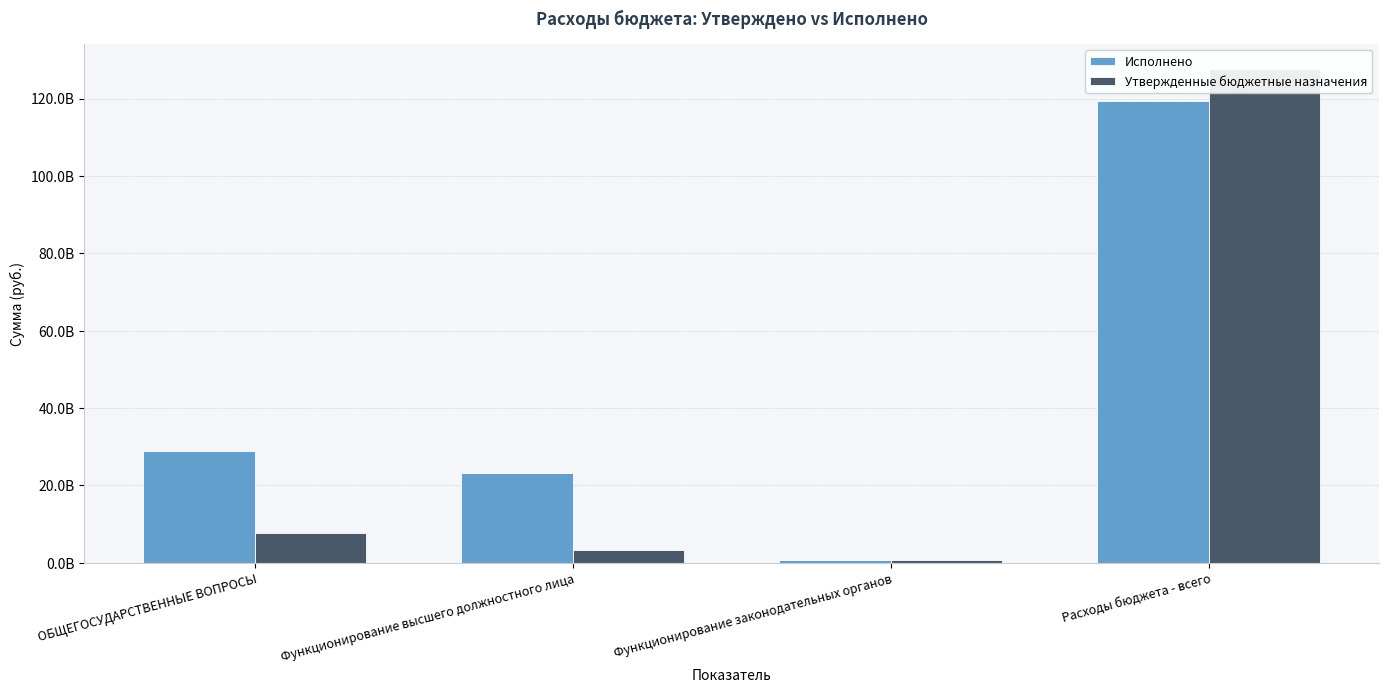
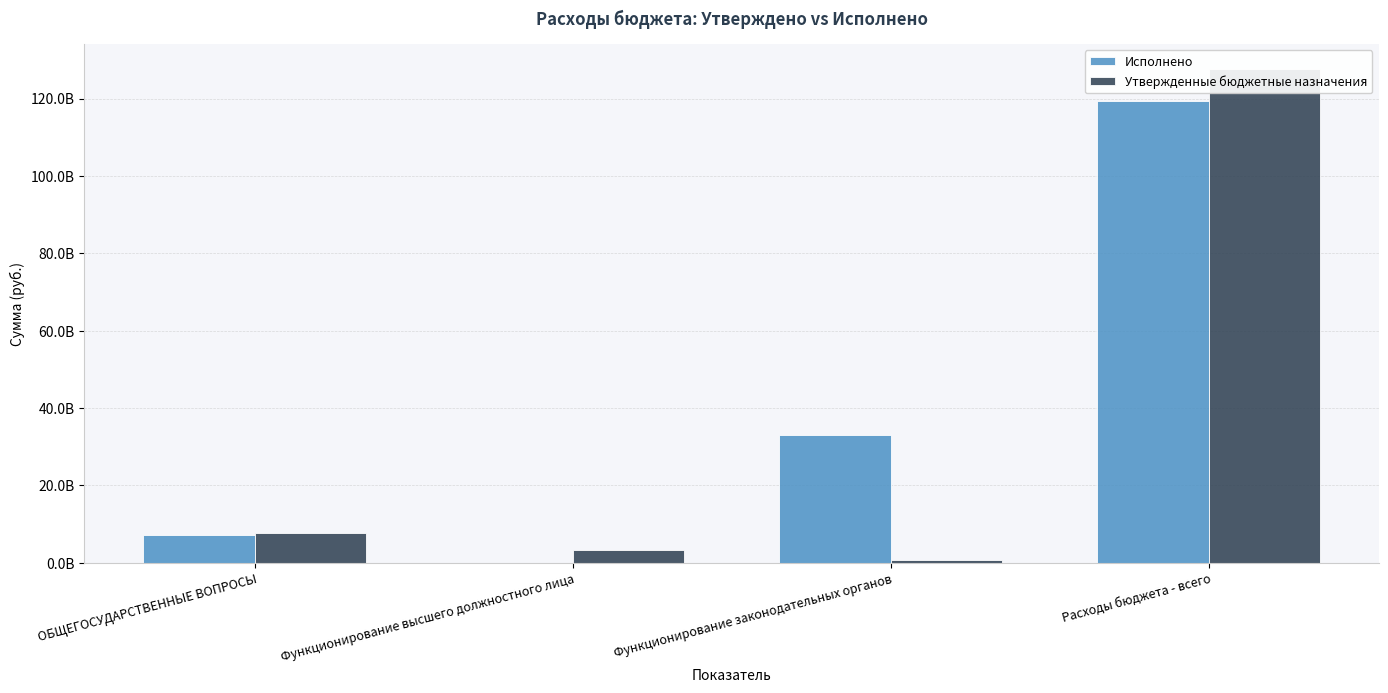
  {
    "Исполнено": {
-     "ОБЩЕГОСУДАРСТВЕННЫЕ ВОПРОСЫ": 29000000000,
-     "Функционирование высшего должностного лица": 23000000000,
-     "Функционирование законодательных органов": 1000000000,
+     "ОБЩЕГОСУДАРСТВЕННЫЕ ВОПРОСЫ": 7000000000,
+     "Функционирование высшего должностного лица": 0,
+     "Функционирование законодательных органов": 33000000000,
      "Расходы бюджета - всего": 119000000000
    },
    "Утвержденные бюджетные назначения": {
      "ОБЩЕГОСУДАРСТВЕННЫЕ ВОПРОСЫ": 8000000000,
      "Функционирование высшего должностного лица": 3000000000
    }
  }
